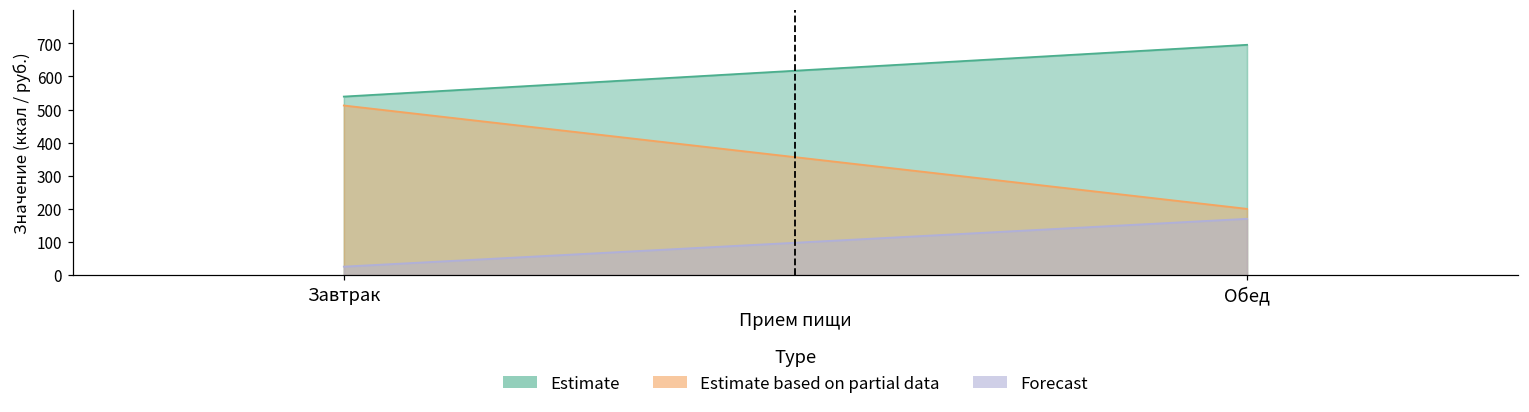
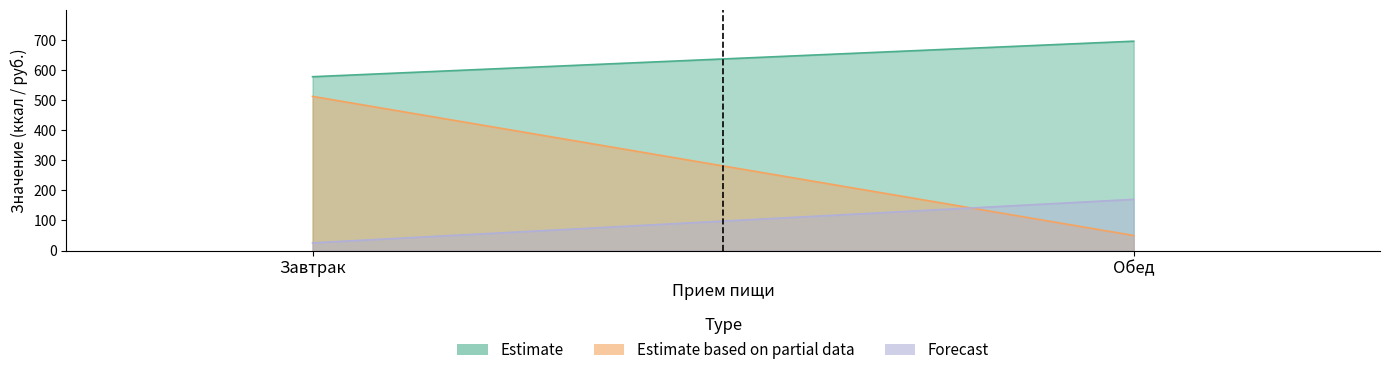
  {
    "Estimate": {
-     "Завтрак": 540,
+     "Завтрак": 580,
      "Обед": 700
    },
    "Estimate based on partial data": {
      "Завтрак": 510,
-     "Обед": 200
+     "Обед": 50
    },
    "Forecast": {
      "Завтрак": 30,
      "Обед": 170
    }
  }
